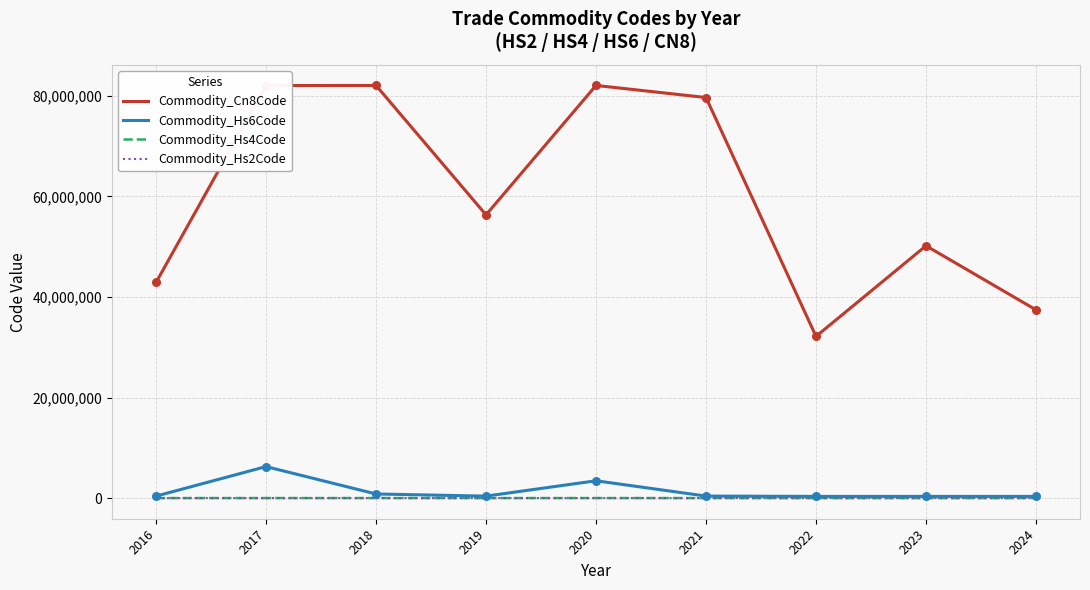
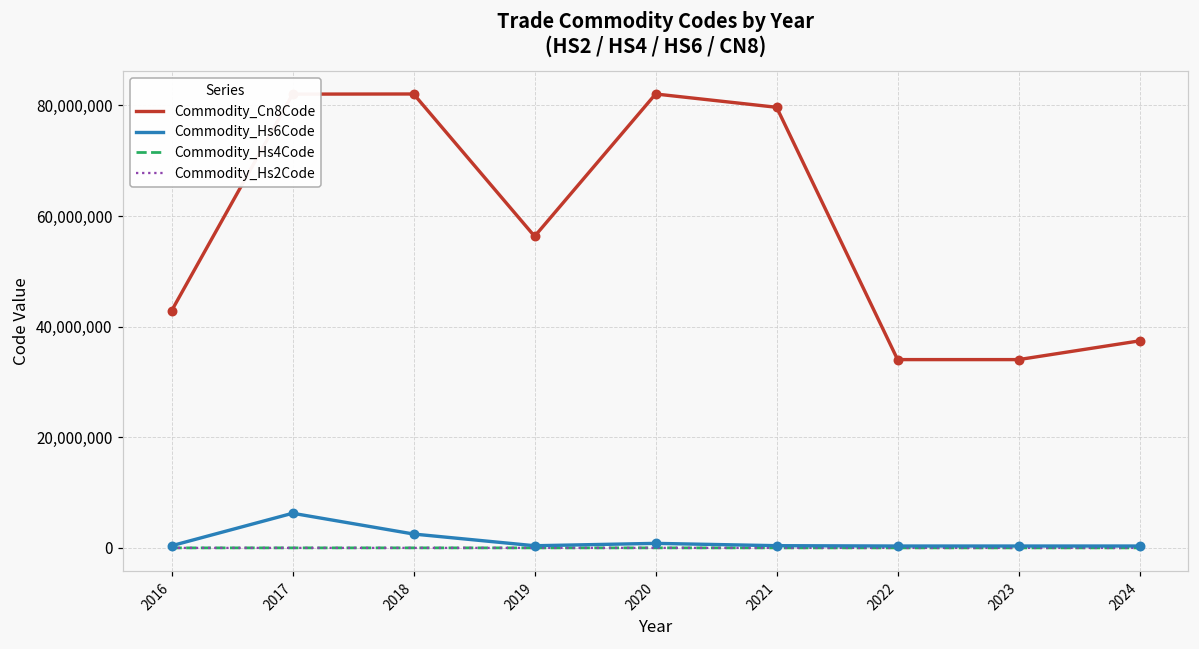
  {
    "Commodity_Cn8Code": {
      "2016": "43,000,000",
      "2018": "82,000,000",
      "2019": "56,000,000",
      "2020": "82,000,000",
      "2021": "80,000,000",
-     "2022": "32,000,000",
-     "2023": "50,000,000",
+     "2022": "34,000,000",
+     "2023": "34,000,000",
      "2024": "37,000,000"
    },
    "Commodity_Hs6Code": {
      "2017": "6,000,000",
-     "2018": "1,000,000",
-     "2020": "3,000,000"
+     "2018": "3,000,000",
+     "2020": "1,000,000"
    },
    "Commodity_Hs2Code": {
      "2017": "0",
      "2018": "0",
      "2020": "0"
    }
  }
